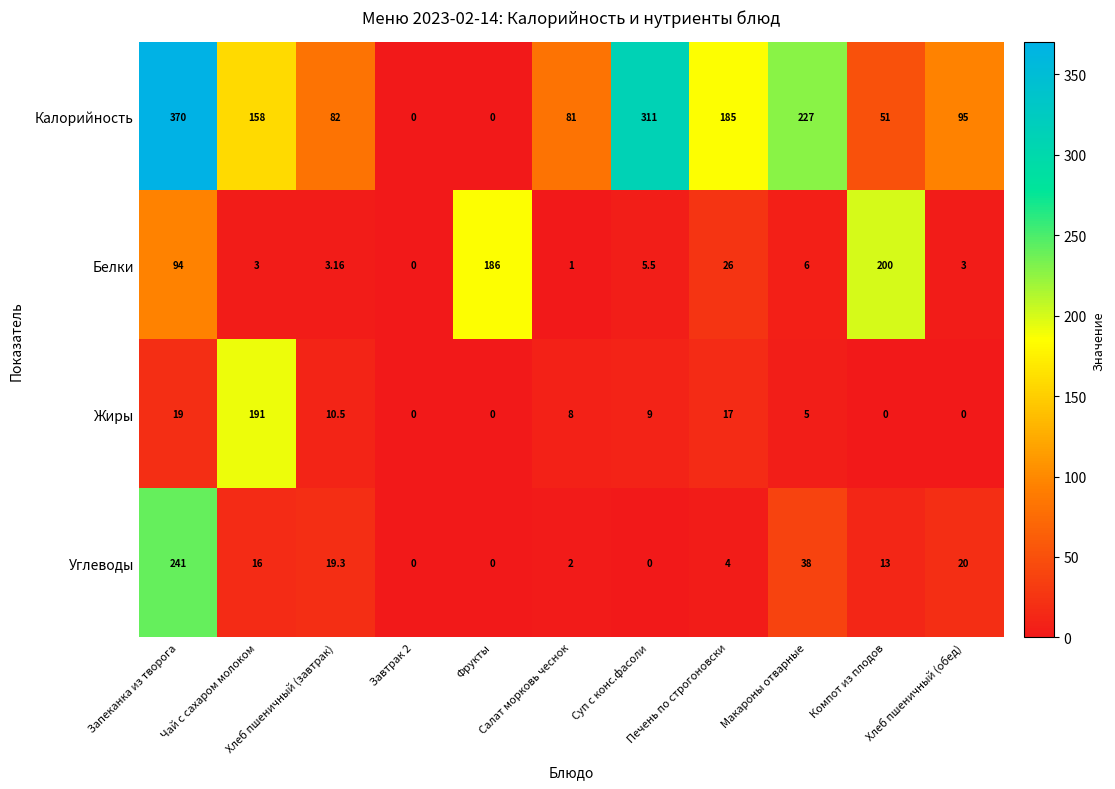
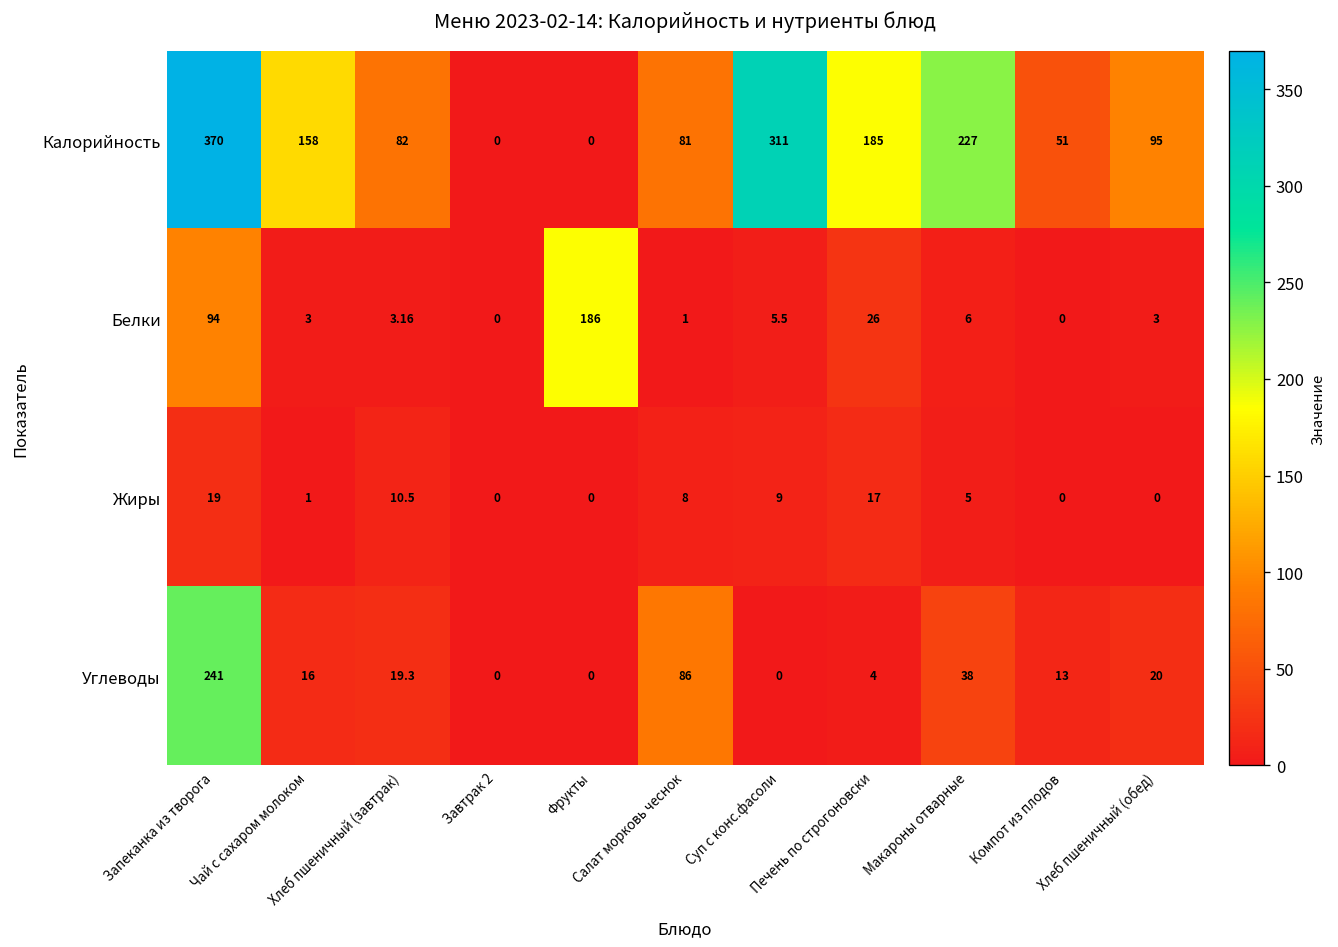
  {
    "Калорийность": {
      "Запеканка из творога": 370,
      "Чай с сахаром молоком": 158,
      "Хлеб пшеничный (завтрак)": 82,
      "Завтрак 2": 0,
      "Фрукты": 0,
      "Салат морковь чеснок": 81,
      "Суп с конс.фасоли": 311,
      "Печень по строгоновски": 185,
      "Макароны отварные": 227,
      "Компот из плодов": 51,
      "Хлеб пшеничный (обед)": 95
    },
    "Белки": {
      "Запеканка из творога": 94,
      "Чай с сахаром молоком": 3,
      "Хлеб пшеничный (завтрак)": 3.16,
      "Завтрак 2": 0,
      "Фрукты": 186,
      "Салат морковь чеснок": 1,
      "Суп с конс.фасоли": 5.5,
      "Печень по строгоновски": 26,
      "Макароны отварные": 6,
-     "Компот из плодов": 200,
+     "Компот из плодов": 0,
      "Хлеб пшеничный (обед)": 3
    },
    "Жиры": {
      "Запеканка из творога": 19,
-     "Чай с сахаром молоком": 191,
+     "Чай с сахаром молоком": 1,
      "Хлеб пшеничный (завтрак)": 10.5,
      "Завтрак 2": 0,
      "Фрукты": 0,
      "Салат морковь чеснок": 8,
      "Суп с конс.фасоли": 9,
      "Печень по строгоновски": 17,
      "Макароны отварные": 5,
      "Компот из плодов": 0,
      "Хлеб пшеничный (обед)": 0
    },
    "Углеводы": {
      "Запеканка из творога": 241,
      "Чай с сахаром молоком": 16,
      "Хлеб пшеничный (завтрак)": 19.3,
      "Завтрак 2": 0,
      "Фрукты": 0,
-     "Салат морковь чеснок": 2,
+     "Салат морковь чеснок": 86,
      "Суп с конс.фасоли": 0,
      "Печень по строгоновски": 4,
      "Макароны отварные": 38,
      "Компот из плодов": 13,
      "Хлеб пшеничный (обед)": 20
    }
  }
